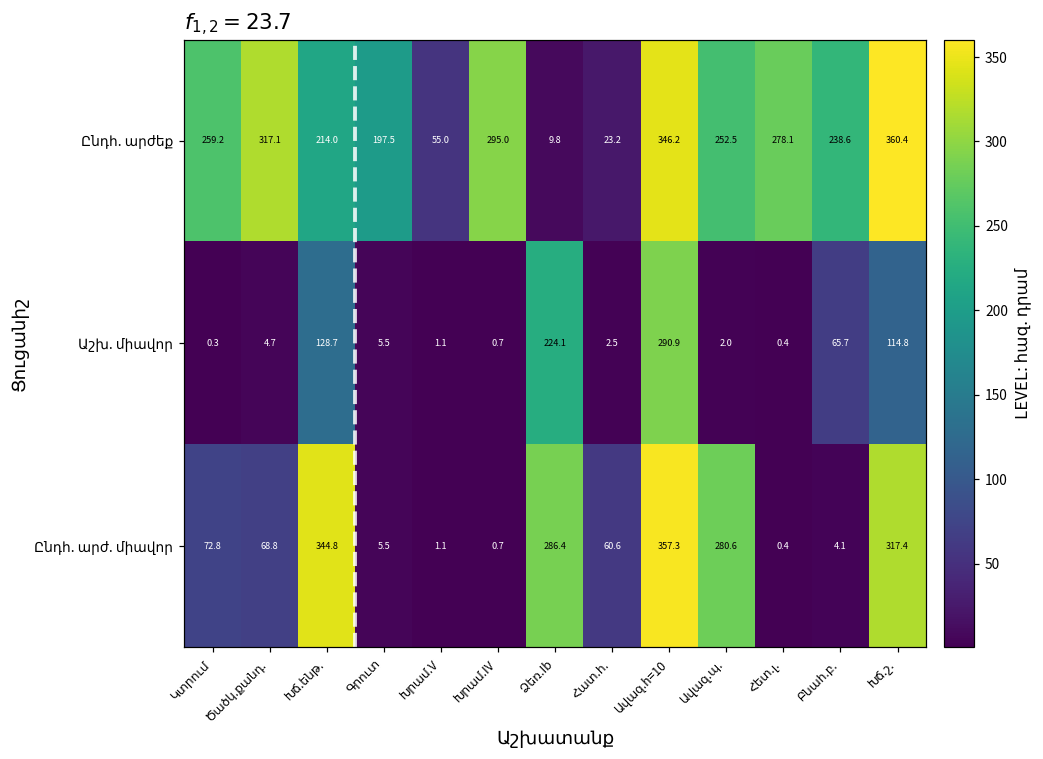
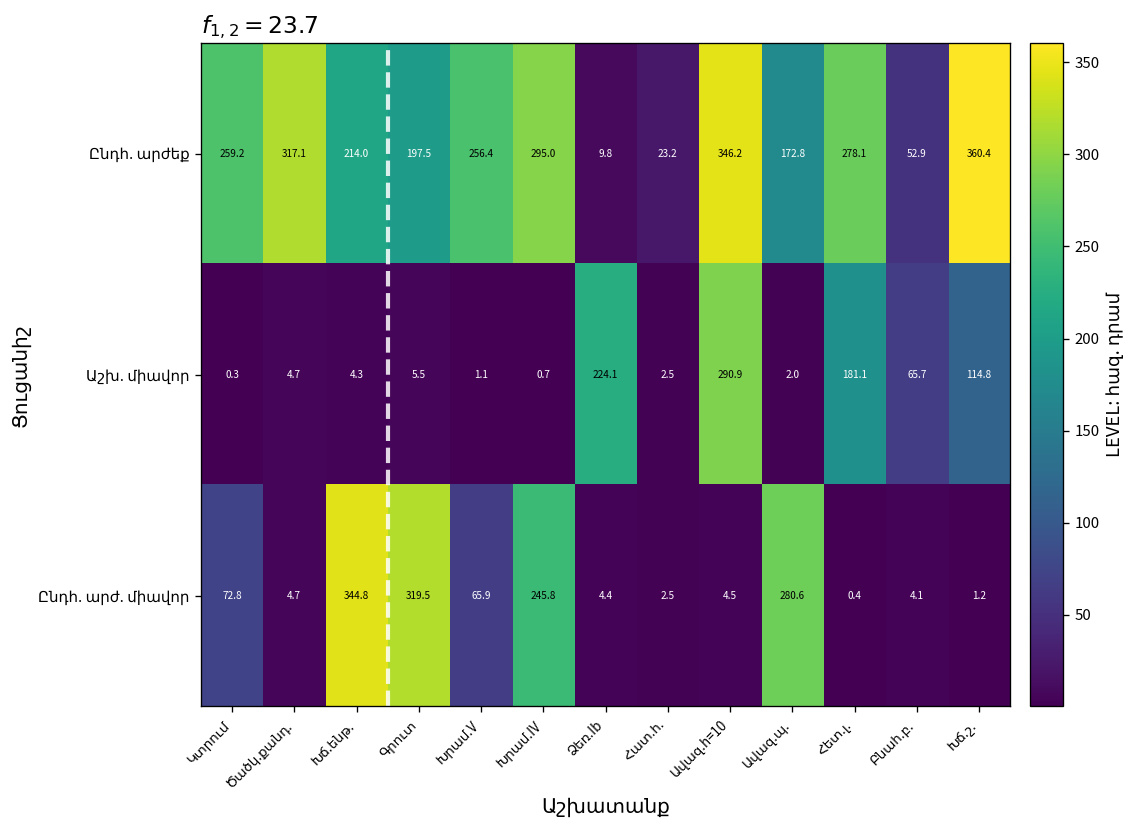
  {
    "Ընդհ. արժեք": {
      "Կտրում": 259.2,
      "Ծածկ.քանդ.": 317.1,
      "Խճ.ենթ.": 214.0,
      "Գրուտ": 197.5,
-     "Խրամ.V": 55.0,
+     "Խրամ.V": 256.4,
      "Խրամ.IV": 295.0,
      "Ձեռ.Ib": 9.8,
      "Հատ.հ.": 23.2,
      "Ավազ.h=10": 346.2,
-     "Ավազ.պ.": 252.5,
+     "Ավազ.պ.": 172.8,
      "Հետ.լ.": 278.1,
-     "Բնահ.բ.": 238.6,
+     "Բնահ.բ.": 52.9,
      "Խճ.շ.": 360.4
    },
    "Աշխ. միավոր": {
      "Կտրում": 0.3,
      "Ծածկ.քանդ.": 4.7,
-     "Խճ.ենթ.": 128.7,
+     "Խճ.ենթ.": 4.3,
      "Գրուտ": 5.5,
      "Խրամ.V": 1.1,
      "Խրամ.IV": 0.7,
      "Ձեռ.Ib": 224.1,
      "Հատ.հ.": 2.5,
      "Ավազ.h=10": 290.9,
      "Ավազ.պ.": 2.0,
-     "Հետ.լ.": 0.4,
+     "Հետ.լ.": 181.1,
      "Բնահ.բ.": 65.7,
      "Խճ.շ.": 114.8
    },
    "Ընդհ. արժ. միավոր": {
      "Կտրում": 72.8,
-     "Ծածկ.քանդ.": 68.8,
+     "Ծածկ.քանդ.": 4.7,
      "Խճ.ենթ.": 344.8,
-     "Գրուտ": 5.5,
-     "Խրամ.V": 1.1,
-     "Խրամ.IV": 0.7,
-     "Ձեռ.Ib": 286.4,
-     "Հատ.հ.": 60.6,
-     "Ավազ.h=10": 357.3,
+     "Գրուտ": 319.5,
+     "Խրամ.V": 65.9,
+     "Խրամ.IV": 245.8,
+     "Ձեռ.Ib": 4.4,
+     "Հատ.հ.": 2.5,
+     "Ավազ.h=10": 4.5,
      "Ավազ.պ.": 280.6,
      "Հետ.լ.": 0.4,
      "Բնահ.բ.": 4.1,
-     "Խճ.շ.": 317.4
+     "Խճ.շ.": 1.2
    }
  }
